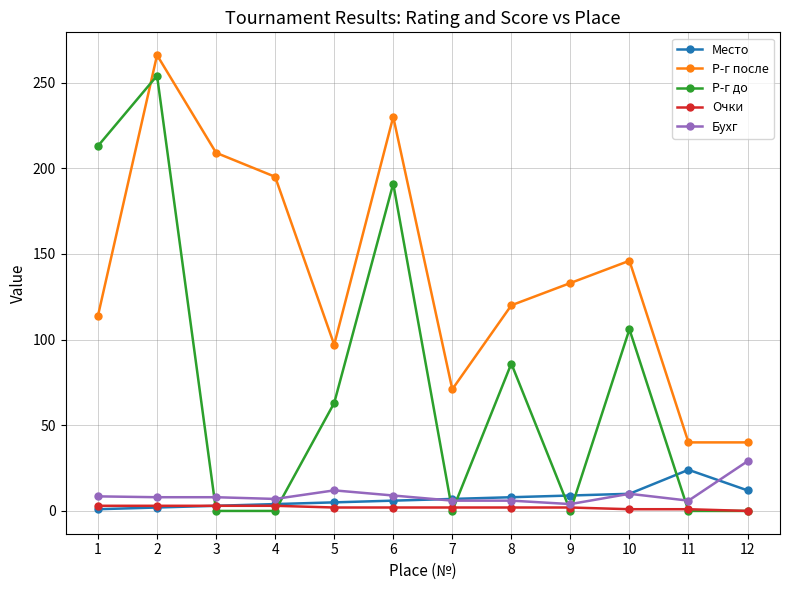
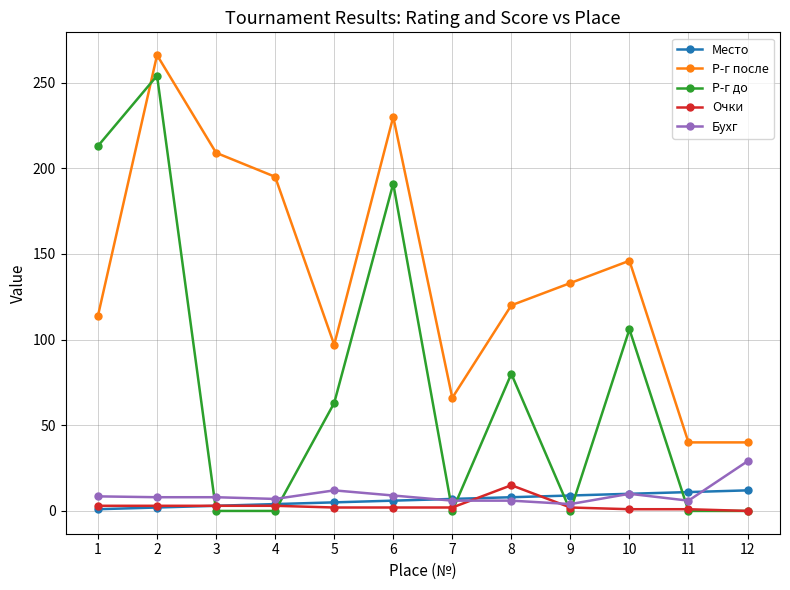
  {
    "Место": {
      "1": 1,
      "5": 5,
      "6": 6,
      "8": 8,
      "9": 9,
-     "11": 24,
+     "11": 11,
      "12": 12
    },
    "Р-г после": {
      "1": 114,
      "2": 266,
      "3": 209,
      "4": 195,
      "5": 97,
      "6": 230,
-     "7": 71,
+     "7": 66,
      "8": 120,
      "9": 133,
      "10": 146,
      "11": 40,
      "12": 40
    },
    "Р-г до": {
      "1": 213,
      "2": 254,
      "3": 0,
      "4": 0,
      "5": 63,
      "6": 191,
      "7": 0,
-     "8": 86,
+     "8": 80,
      "9": 0,
      "10": 106
    },
    "Очки": {
      "1": 3,
      "5": 2,
      "6": 2,
      "7": 2,
-     "8": 2,
+     "8": 15,
      "9": 2,
      "10": 1
    },
    "Бухг": {
      "1": 9,
      "2": 8,
      "3": 8,
      "4": 7,
      "5": 12,
      "6": 9,
      "8": 6,
      "9": 4,
      "11": 6,
      "12": 29
    }
  }
